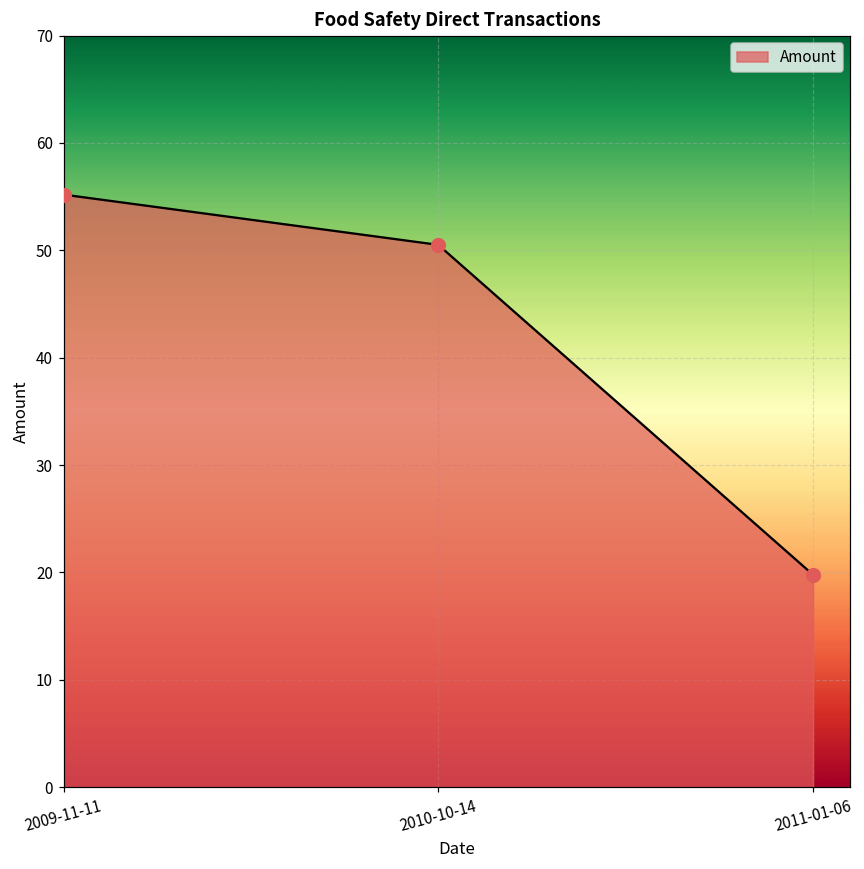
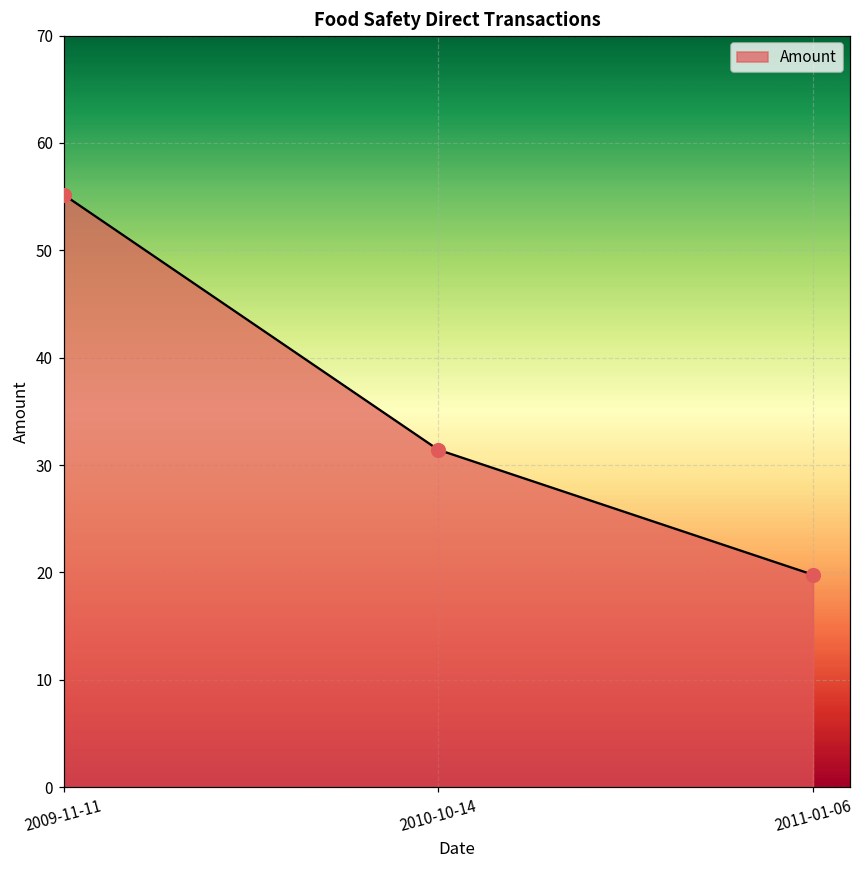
  {
    "2009-11-11": 55,
-   "2010-10-14": 51,
+   "2010-10-14": 31,
    "2011-01-06": 20
  }
